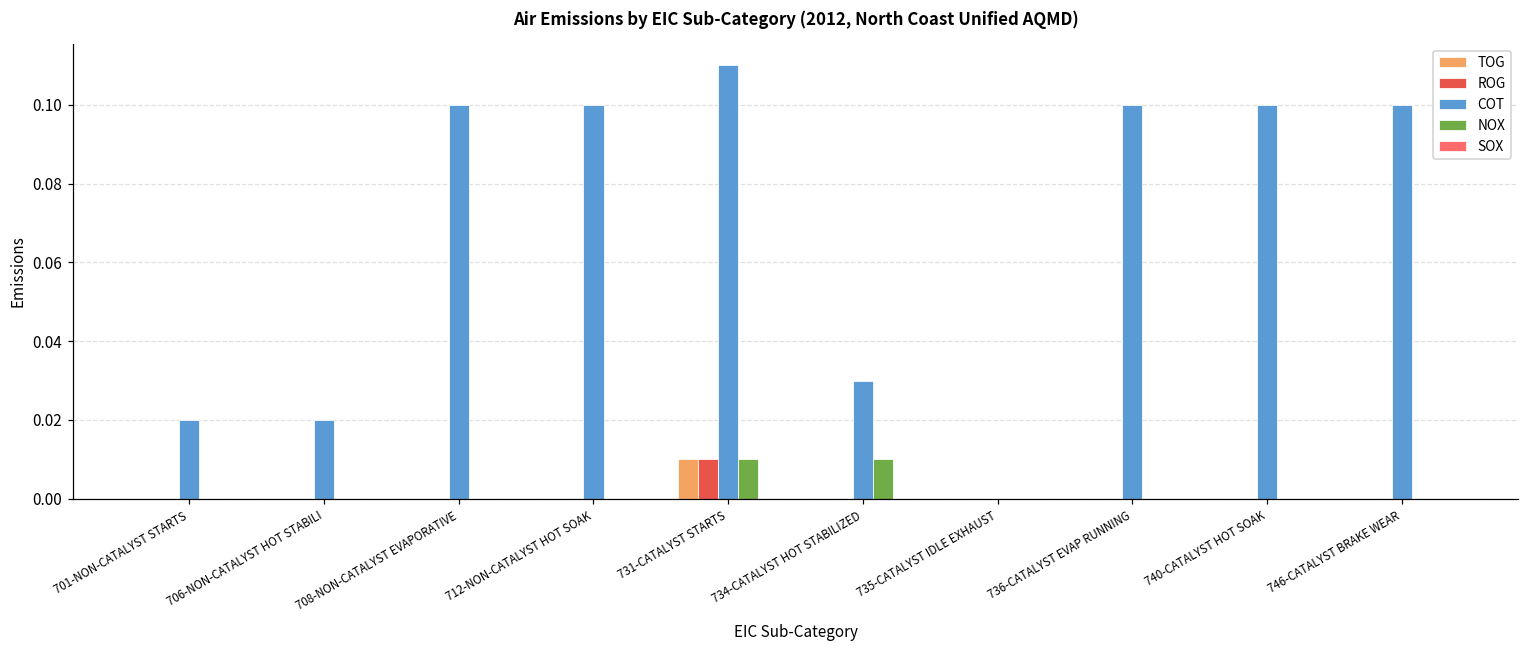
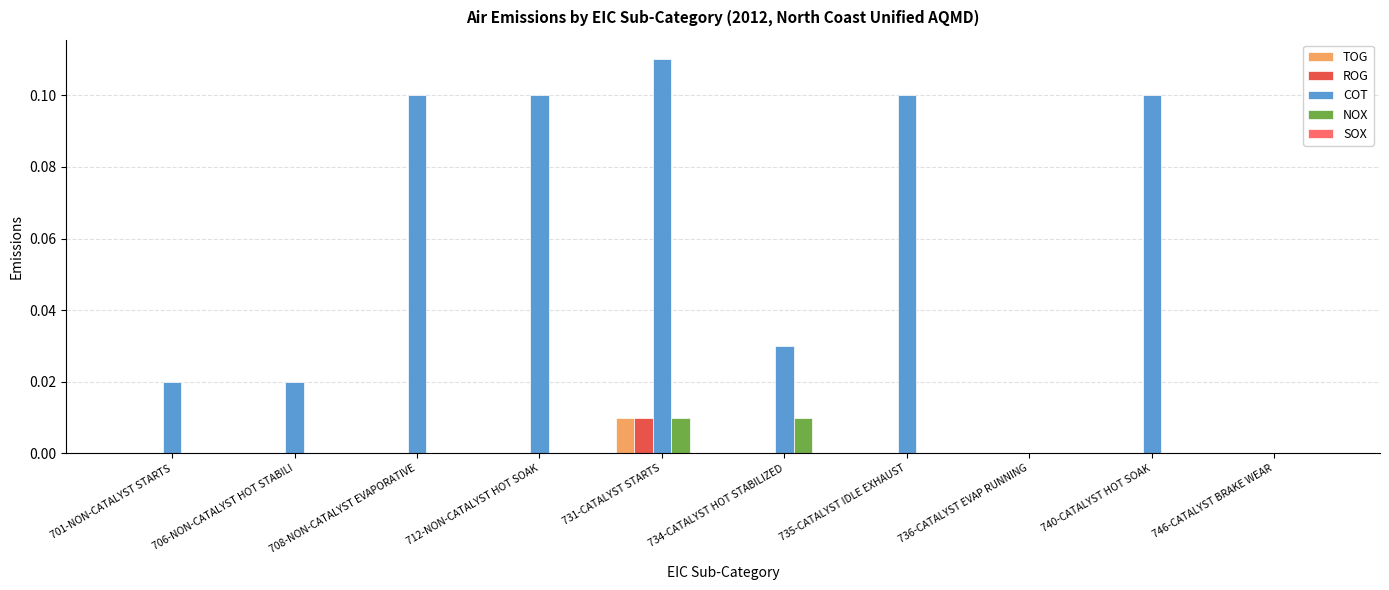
  {
    "COT": {
      "701-NON-CATALYST STARTS": 0.020,
      "706-NON-CATALYST HOT STABILI": 0.020,
      "708-NON-CATALYST EVAPORATIVE": 0.1,
      "712-NON-CATALYST HOT SOAK": 0.1,
      "731-CATALYST STARTS": 0.110,
      "734-CATALYST HOT STABILIZED": 0.030,
-     "735-CATALYST IDLE EXHAUST": 0.0,
-     "736-CATALYST EVAP RUNNING": 0.1,
+     "735-CATALYST IDLE EXHAUST": 0.1,
+     "736-CATALYST EVAP RUNNING": 0.0,
      "740-CATALYST HOT SOAK": 0.1,
-     "746-CATALYST BRAKE WEAR": 0.1
+     "746-CATALYST BRAKE WEAR": 0.0
    },
    "NOX": {
      "701-NON-CATALYST STARTS": 0.0,
      "706-NON-CATALYST HOT STABILI": 0.0,
      "708-NON-CATALYST EVAPORATIVE": 0.0,
      "712-NON-CATALYST HOT SOAK": 0.0,
      "731-CATALYST STARTS": 0.010,
      "734-CATALYST HOT STABILIZED": 0.010,
      "735-CATALYST IDLE EXHAUST": 0.0,
      "736-CATALYST EVAP RUNNING": 0.0,
      "740-CATALYST HOT SOAK": 0.0,
      "746-CATALYST BRAKE WEAR": 0.0
    }
  }
